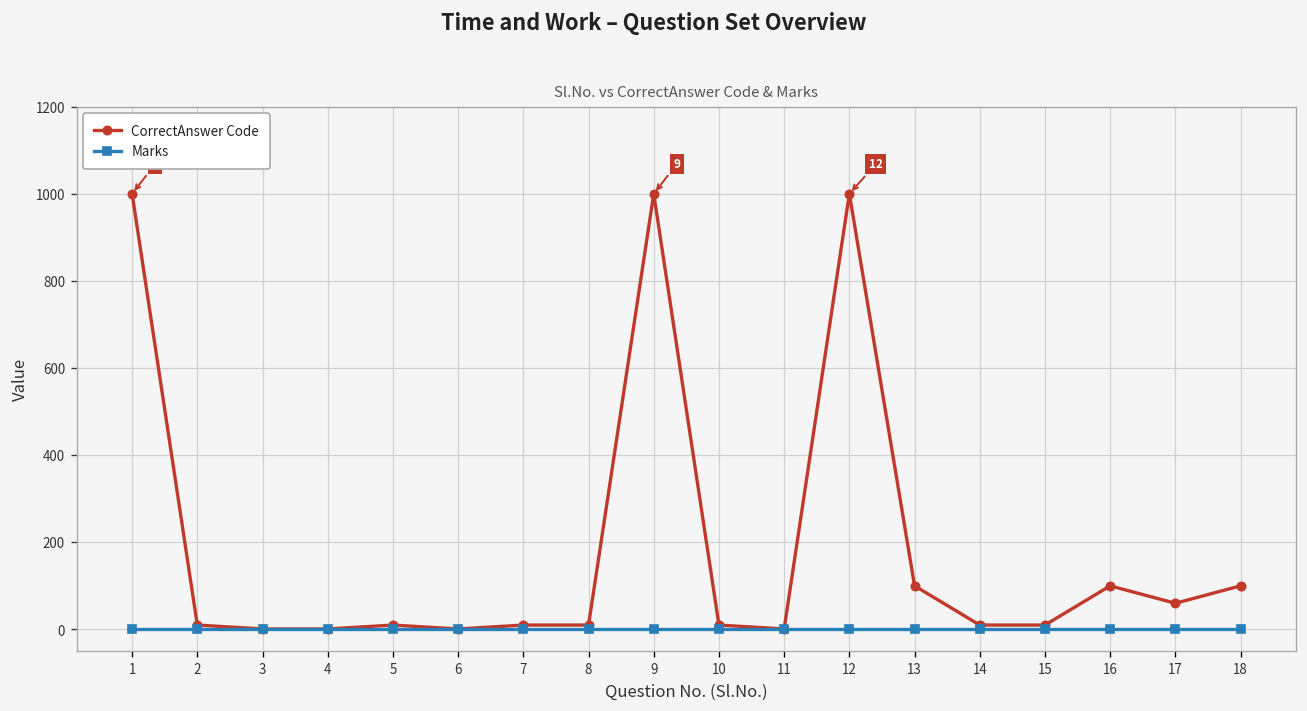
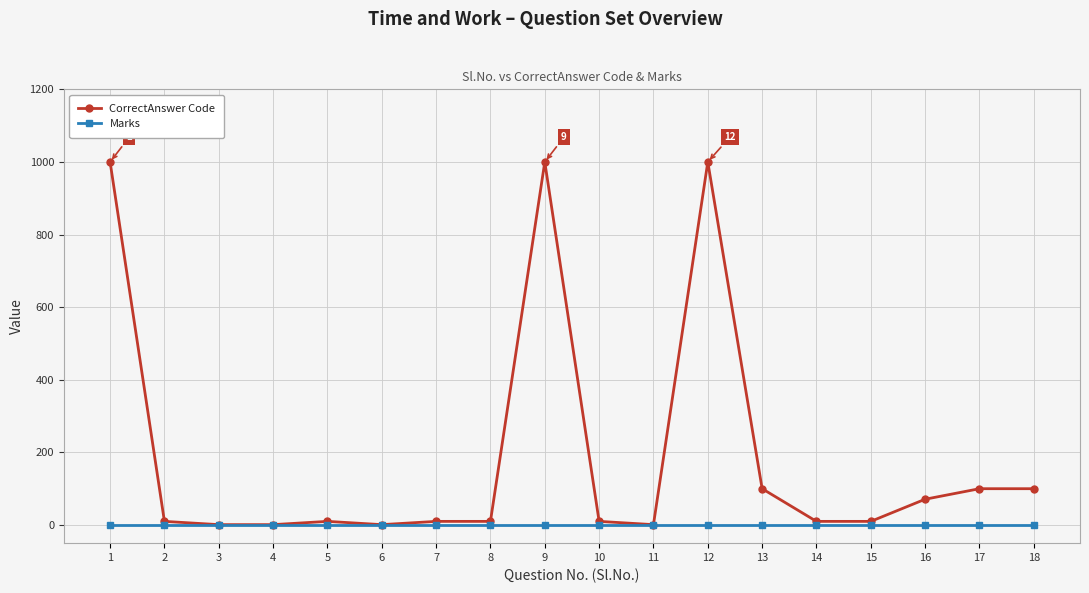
  {
    "CorrectAnswer Code": {
      "1": 1000,
      "2": 10,
      "5": 10,
      "7": 10,
      "8": 10,
      "9": 1000,
      "10": 10,
      "12": 1000,
      "13": 100,
      "14": 10,
      "15": 10,
-     "16": 100,
-     "17": 60,
+     "16": 70,
+     "17": 100,
      "18": 100
    },
    "Marks": {
      "1": 0,
      "2": 0,
      "5": 0,
      "7": 0,
      "8": 0,
      "9": 0,
      "10": 0,
      "12": 0,
      "13": 0,
      "14": 0,
      "15": 0,
      "16": 0,
      "17": 0,
      "18": 0
    }
  }
